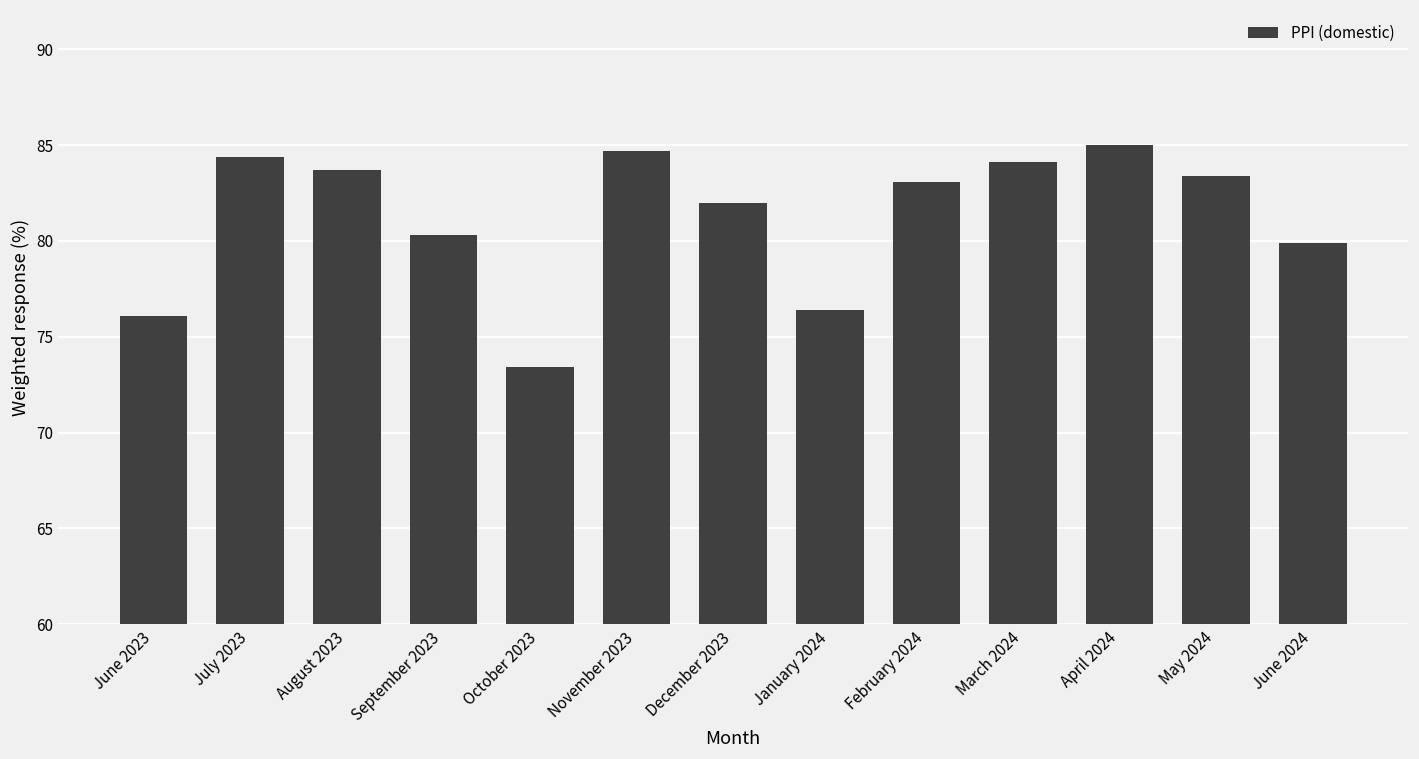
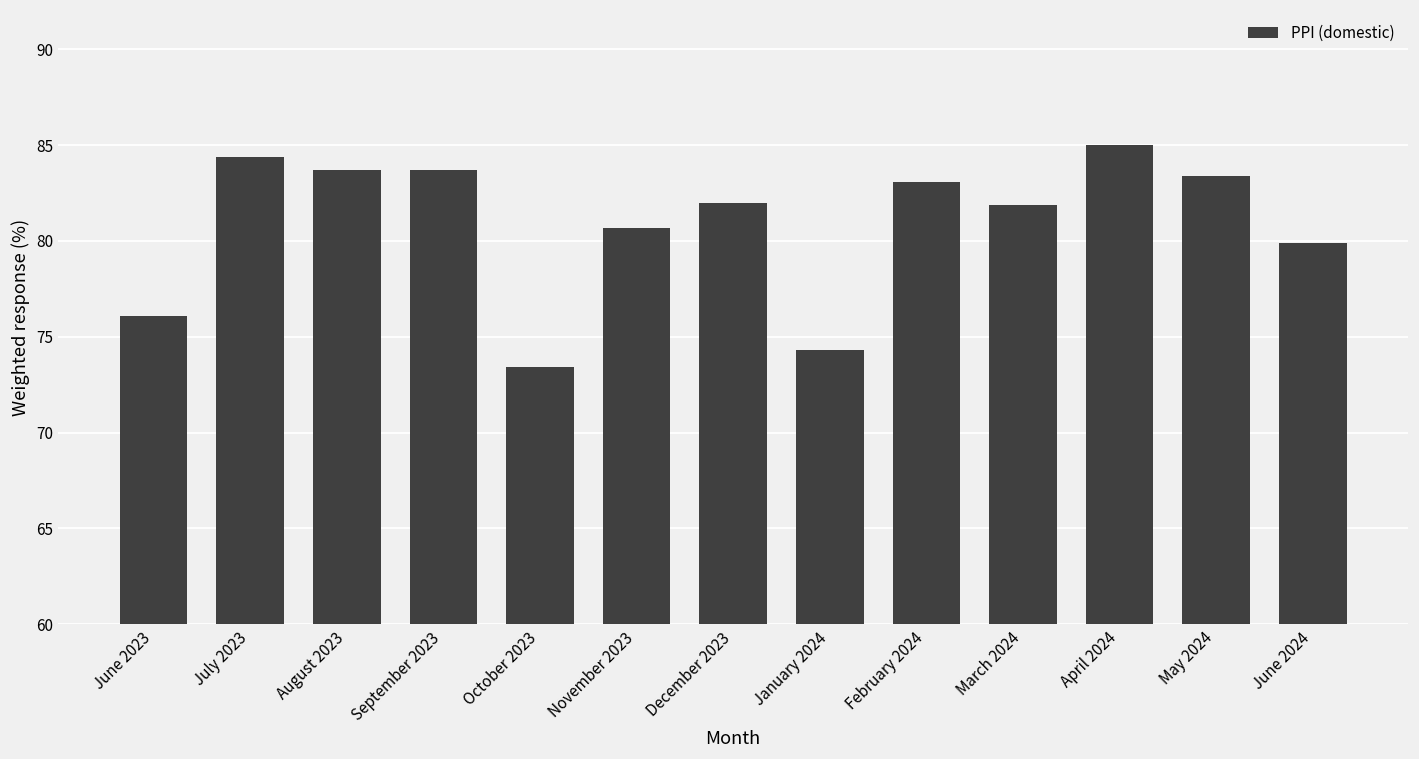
  {
    "June 2023": 76.1,
    "July 2023": 84.4,
    "August 2023": 83.7,
-   "September 2023": 80.3,
+   "September 2023": 83.7,
    "October 2023": 73.4,
-   "November 2023": 84.7,
+   "November 2023": 80.7,
    "December 2023": 82.0,
-   "January 2024": 76.4,
+   "January 2024": 74.3,
    "February 2024": 83.1,
-   "March 2024": 84.1,
+   "March 2024": 81.9,
    "April 2024": 85.0,
    "May 2024": 83.4,
    "June 2024": 79.9
  }
